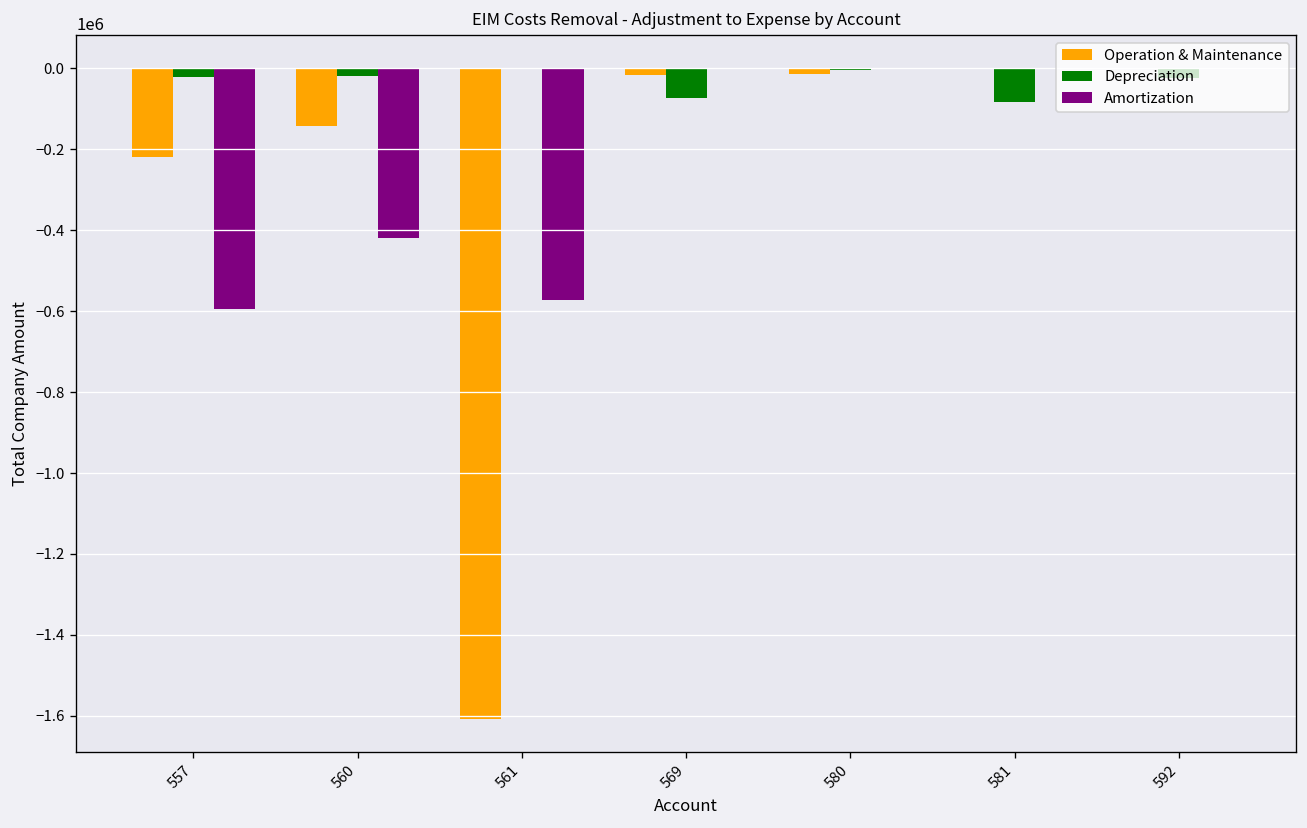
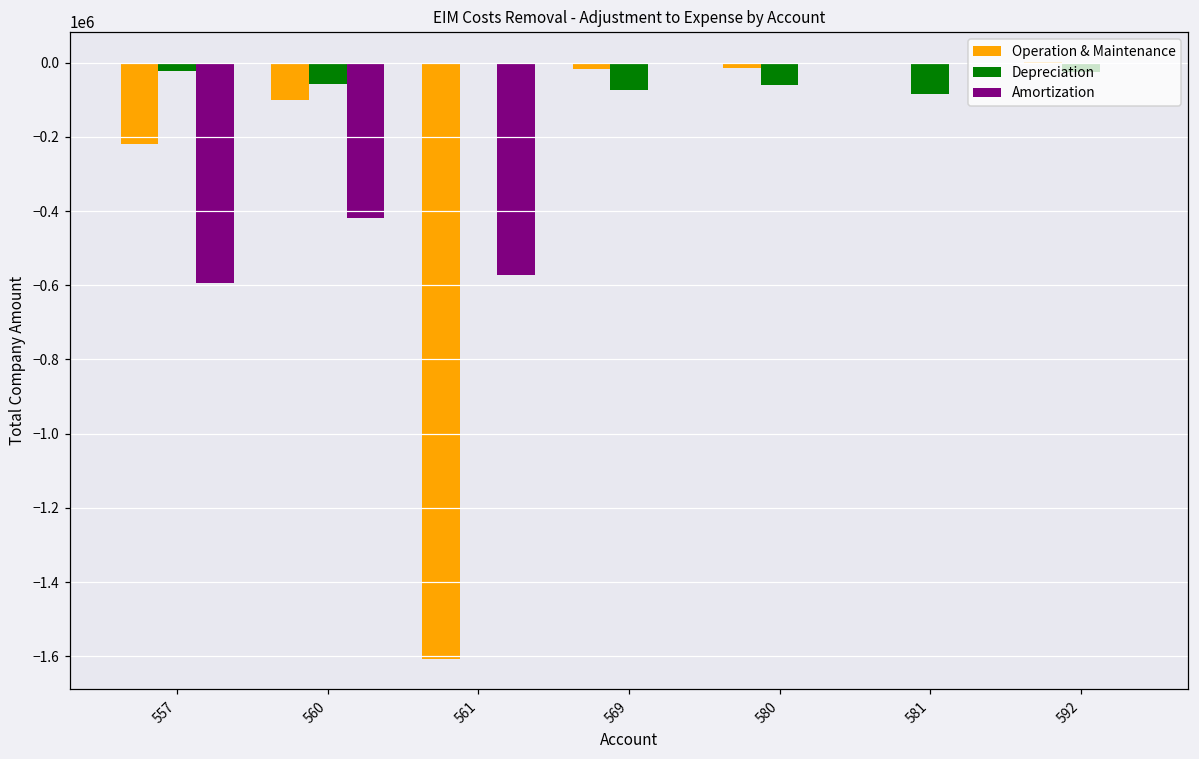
  {
    "Operation & Maintenance": {
      "557": -220000,
-     "560": -140000,
+     "560": -100000,
      "561": -1610000,
      "569": -20000,
      "580": -10000
    },
    "Depreciation": {
      "557": -20000,
-     "560": -20000,
+     "560": -60000,
      "569": -70000,
-     "580": 0,
+     "580": -60000,
      "581": -80000
    },
    "Amortization": {
      "557": -600000,
      "560": -420000,
      "561": -570000,
      "569": 0,
      "580": 0,
      "581": 0
    }
  }
